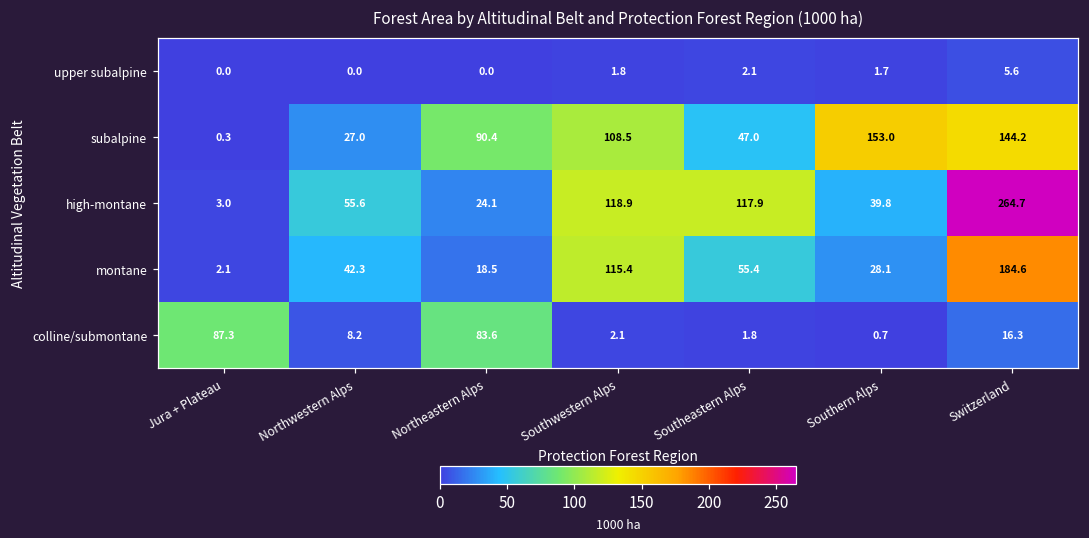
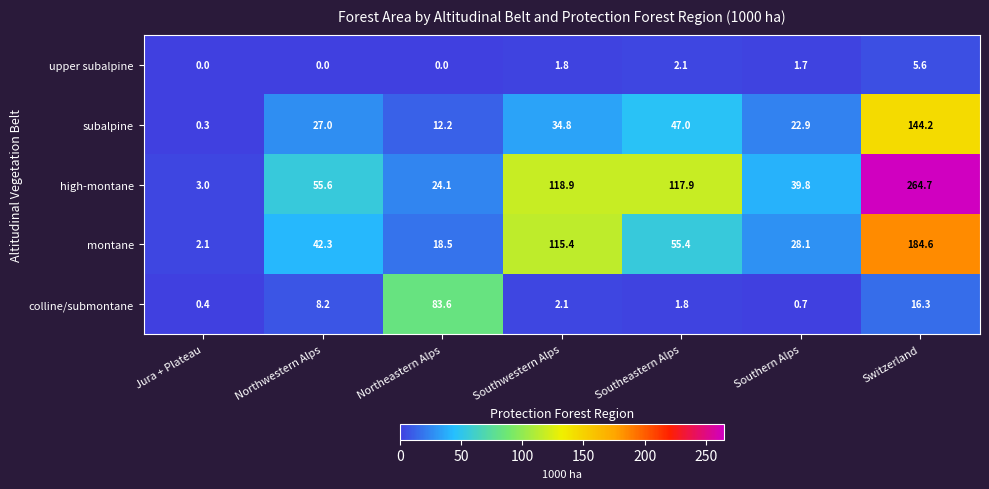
  {
    "upper subalpine": {
      "Jura + Plateau": 0.0,
      "Northwestern Alps": 0.0,
      "Northeastern Alps": 0.0,
      "Southwestern Alps": 1.8,
      "Southeastern Alps": 2.1,
      "Southern Alps": 1.7,
      "Switzerland": 5.6
    },
    "subalpine": {
      "Jura + Plateau": 0.3,
      "Northwestern Alps": 27.0,
-     "Northeastern Alps": 90.4,
-     "Southwestern Alps": 108.5,
+     "Northeastern Alps": 12.2,
+     "Southwestern Alps": 34.8,
      "Southeastern Alps": 47.0,
-     "Southern Alps": 153.0,
+     "Southern Alps": 22.9,
      "Switzerland": 144.2
    },
    "high-montane": {
      "Jura + Plateau": 3.0,
      "Northwestern Alps": 55.6,
      "Northeastern Alps": 24.1,
      "Southwestern Alps": 118.9,
      "Southeastern Alps": 117.9,
      "Southern Alps": 39.8,
      "Switzerland": 264.7
    },
    "montane": {
      "Jura + Plateau": 2.1,
      "Northwestern Alps": 42.3,
      "Northeastern Alps": 18.5,
      "Southwestern Alps": 115.4,
      "Southeastern Alps": 55.4,
      "Southern Alps": 28.1,
      "Switzerland": 184.6
    },
    "colline/submontane": {
-     "Jura + Plateau": 87.3,
+     "Jura + Plateau": 0.4,
      "Northwestern Alps": 8.2,
      "Northeastern Alps": 83.6,
      "Southwestern Alps": 2.1,
      "Southeastern Alps": 1.8,
      "Southern Alps": 0.7,
      "Switzerland": 16.3
    }
  }
